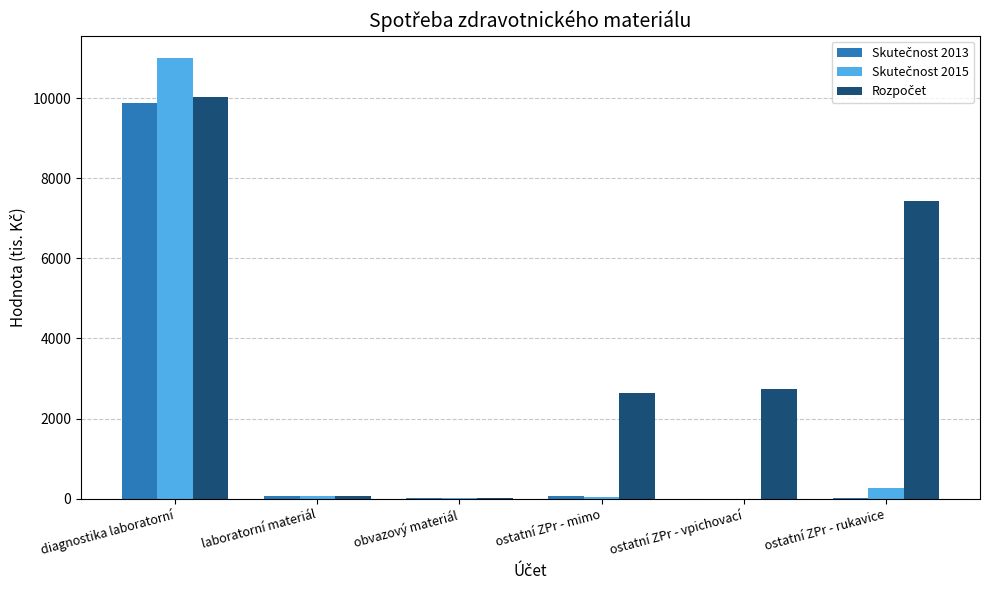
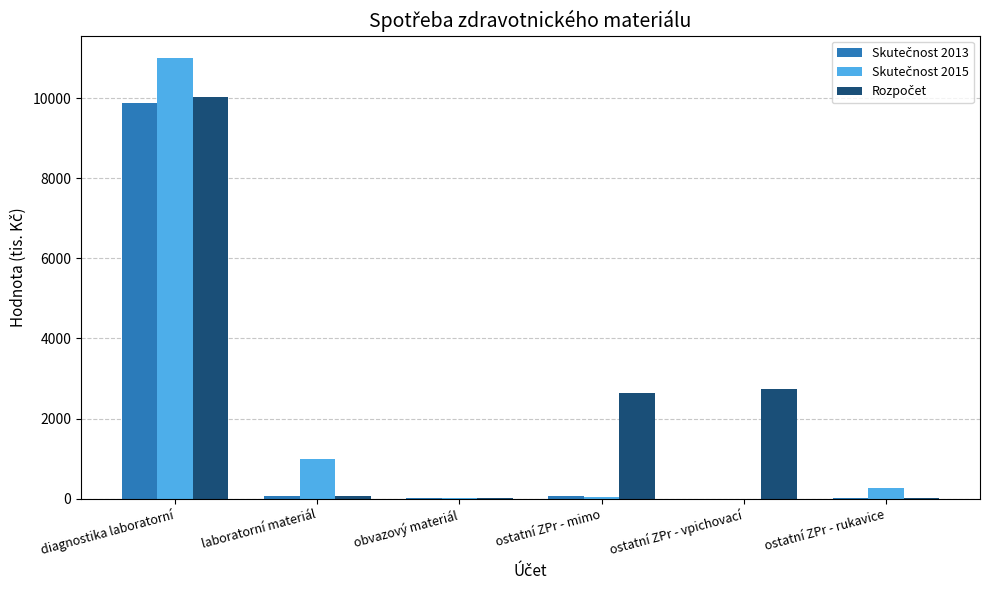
  {
    "Skutečnost 2013": {
      "diagnostika laboratorní": 9900,
      "ostatní ZPr - mimo": 100
    },
    "Skutečnost 2015": {
      "diagnostika laboratorní": 11000,
-     "laboratorní materiál": 100,
+     "laboratorní materiál": 1000,
      "ostatní ZPr - rukavice": 300
    },
    "Rozpočet": {
      "diagnostika laboratorní": 10000,
      "ostatní ZPr - mimo": 2600,
      "ostatní ZPr - vpichovací": 2700,
-     "ostatní ZPr - rukavice": 7400
+     "ostatní ZPr - rukavice": 0
    }
  }
